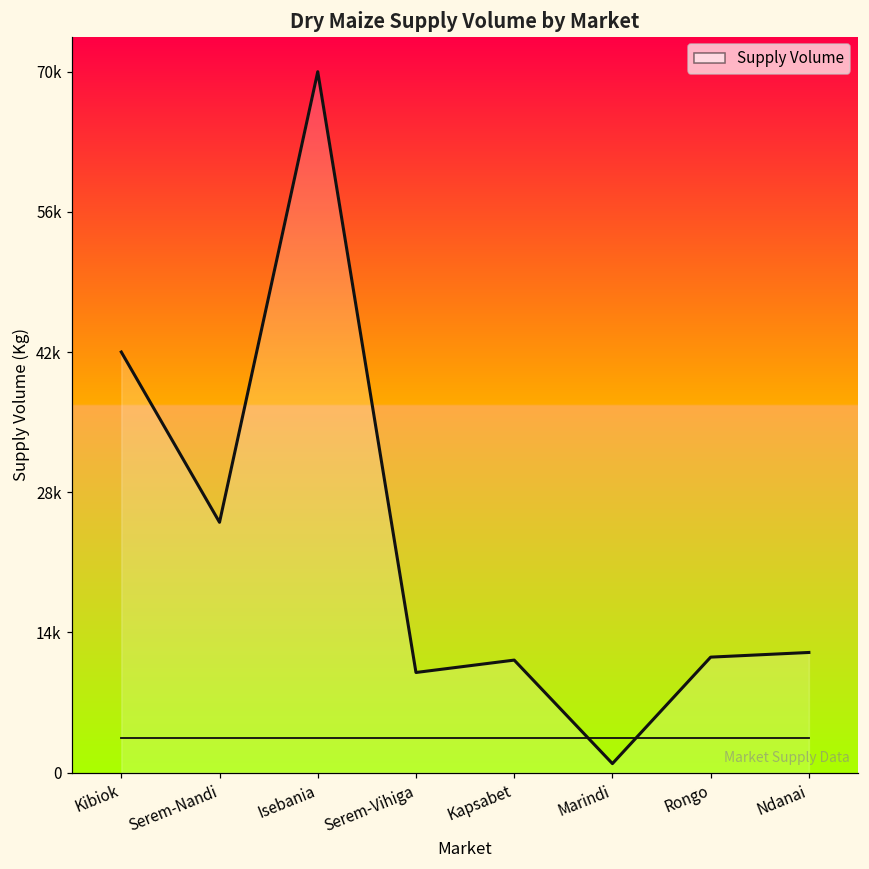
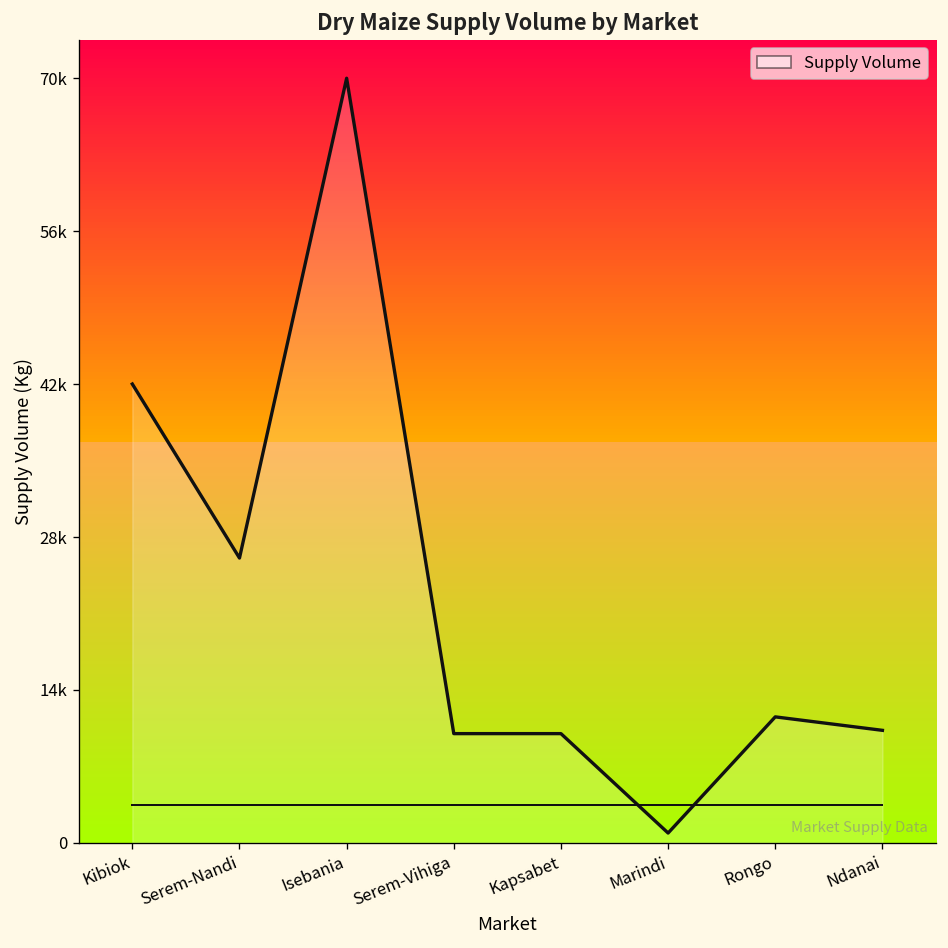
  {
    "Supply Volume": {
      "Kibiok": 42000,
-     "Serem-Nandi": 25000,
+     "Serem-Nandi": 26000,
      "Isebania": 70000,
      "Serem-Vihiga": 10000,
-     "Kapsabet": 11000,
+     "Kapsabet": 10000,
      "Marindi": 1000,
      "Rongo": 12000,
-     "Ndanai": 12000
+     "Ndanai": 10000
    }
  }
